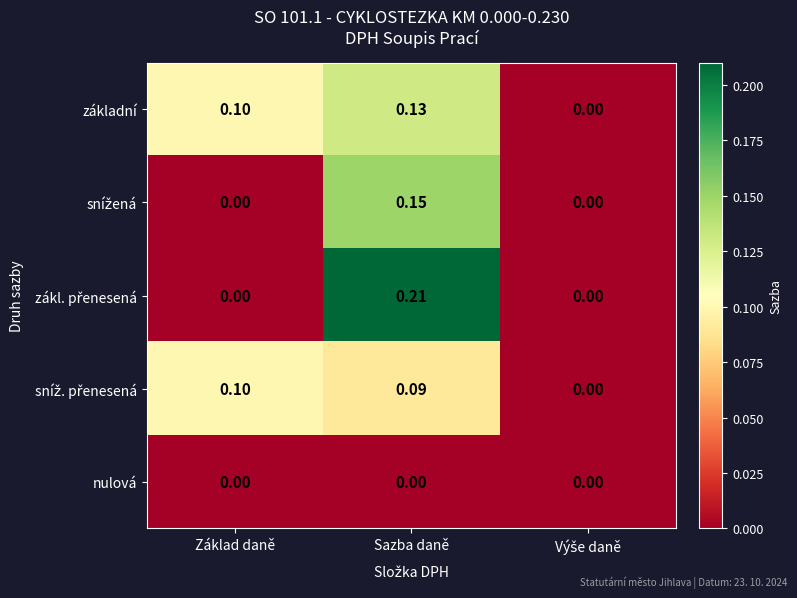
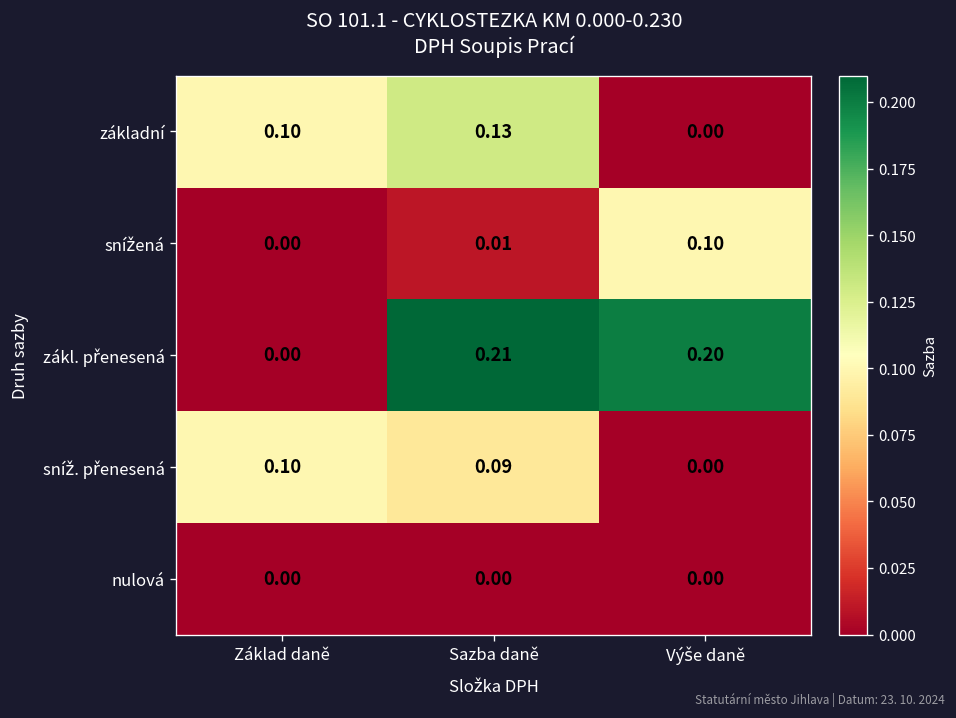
  {
    "základní": {
      "Základ daně": 0.10,
      "Sazba daně": 0.13,
      "Výše daně": 0.00
    },
    "snížená": {
      "Základ daně": 0.00,
-     "Sazba daně": 0.15,
-     "Výše daně": 0.00
+     "Sazba daně": 0.01,
+     "Výše daně": 0.10
    },
    "zákl. přenesená": {
      "Základ daně": 0.00,
      "Sazba daně": 0.21,
-     "Výše daně": 0.00
+     "Výše daně": 0.20
    },
    "sníž. přenesená": {
      "Základ daně": 0.10,
      "Sazba daně": 0.09,
      "Výše daně": 0.00
    },
    "nulová": {
      "Základ daně": 0.00,
      "Sazba daně": 0.00,
      "Výše daně": 0.00
    }
  }
